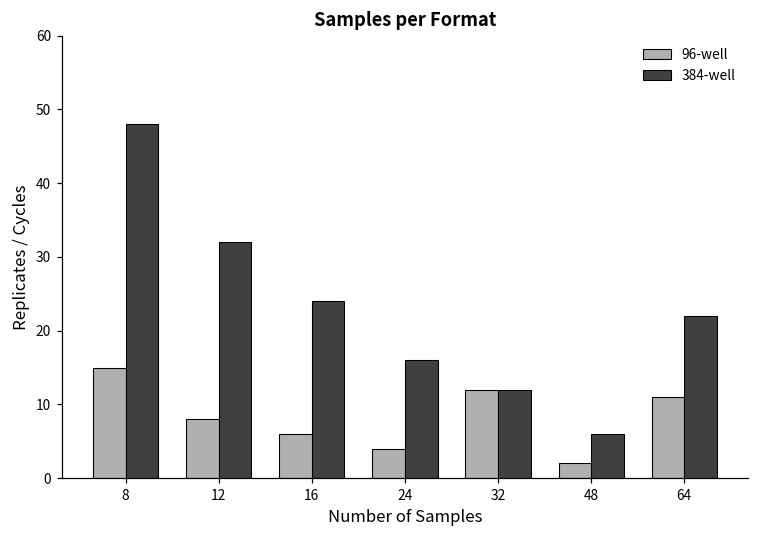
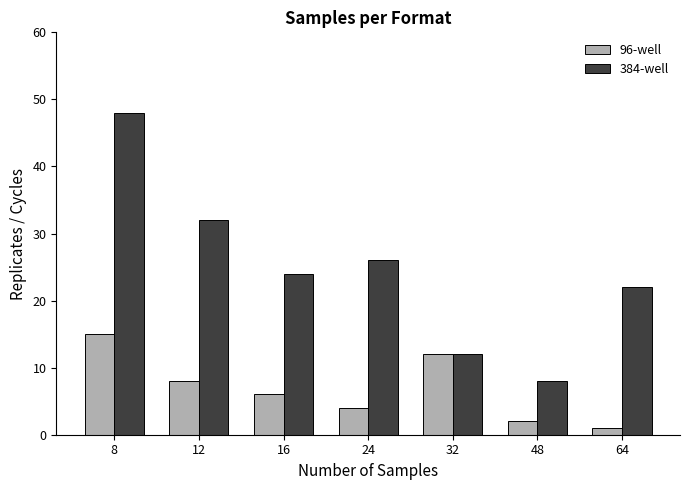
  {
    "96-well": {
      "8": 15,
      "12": 8,
      "16": 6,
      "24": 4,
      "32": 12,
      "48": 2,
-     "64": 11
+     "64": 1
    },
    "384-well": {
      "8": 48,
      "12": 32,
      "16": 24,
-     "24": 16,
+     "24": 26,
      "32": 12,
-     "48": 6,
+     "48": 8,
      "64": 22
    }
  }
